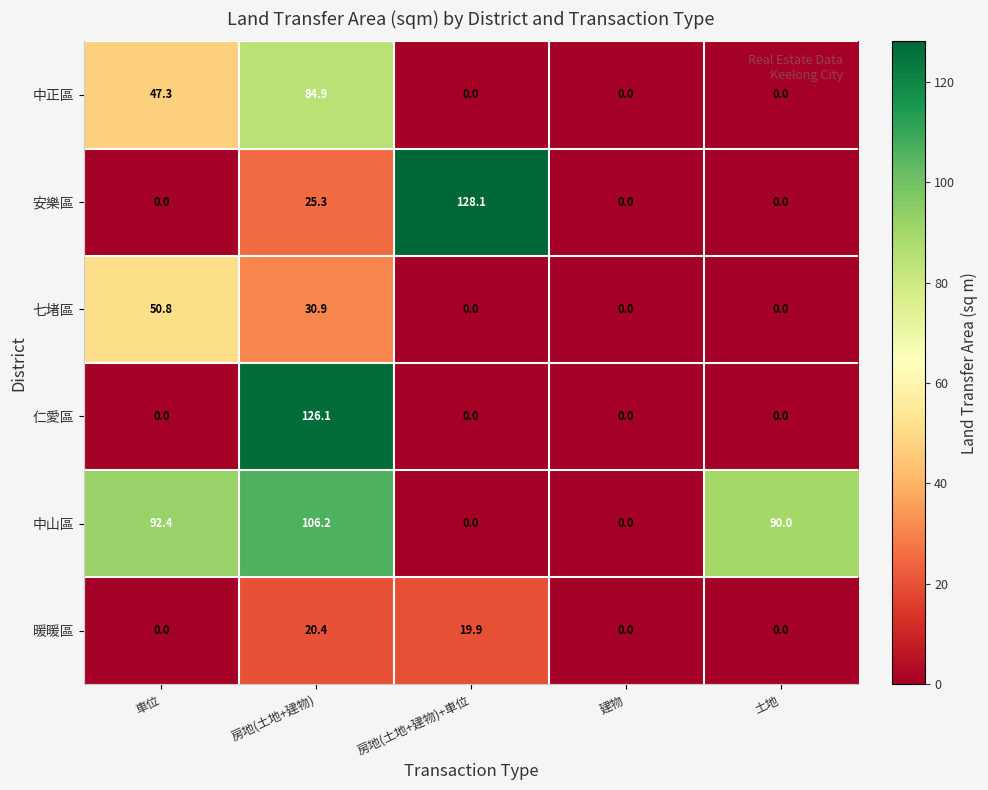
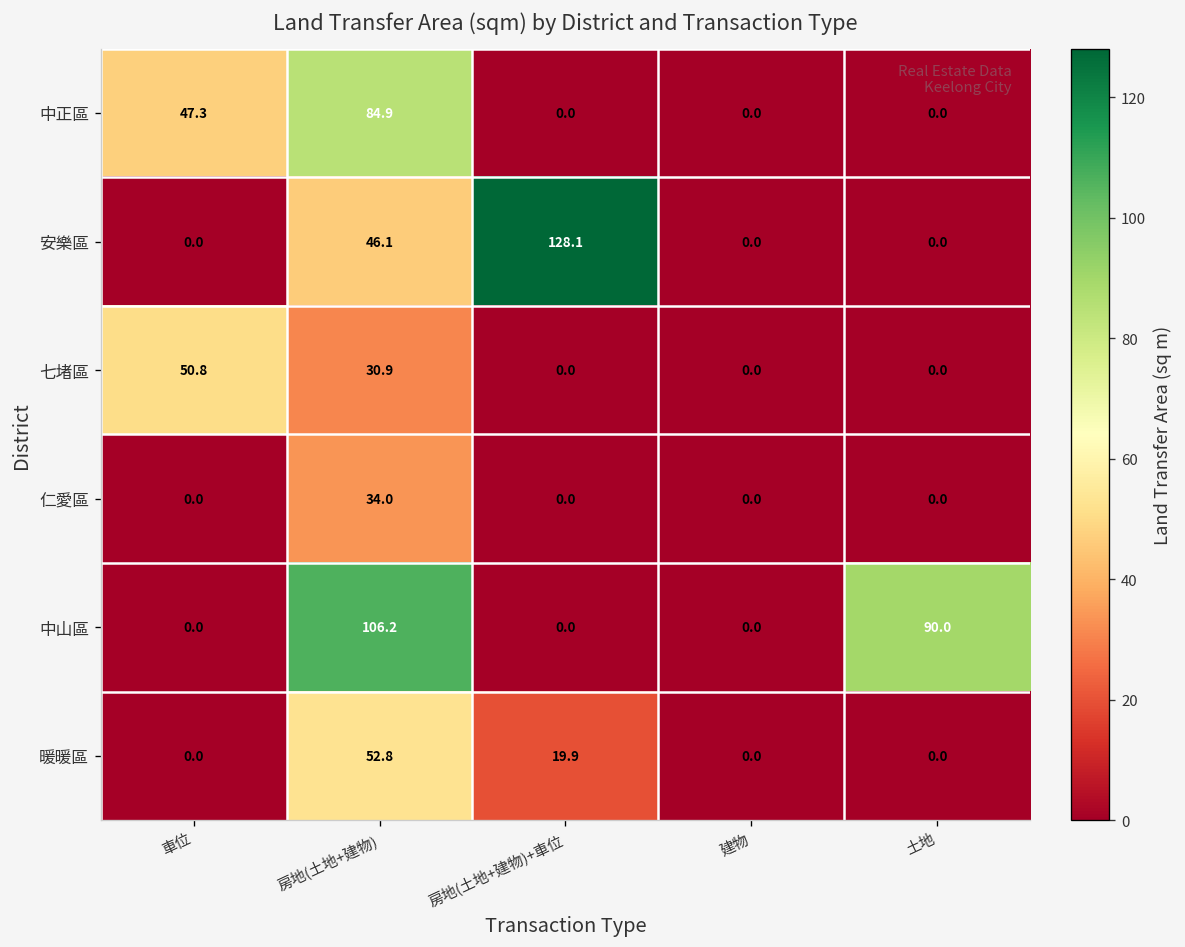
  {
    "中正區": {
      "車位": 47.3,
      "房地(土地+建物)": 84.9,
      "房地(土地+建物)+車位": 0.0,
      "建物": 0.0
    },
    "安樂區": {
      "車位": 0.0,
-     "房地(土地+建物)": 25.3,
+     "房地(土地+建物)": 46.1,
      "房地(土地+建物)+車位": 128.1,
      "建物": 0.0,
      "土地": 0.0
    },
    "七堵區": {
      "車位": 50.8,
      "房地(土地+建物)": 30.9,
      "房地(土地+建物)+車位": 0.0,
      "建物": 0.0,
      "土地": 0.0
    },
    "仁愛區": {
      "車位": 0.0,
-     "房地(土地+建物)": 126.1,
+     "房地(土地+建物)": 34.0,
      "房地(土地+建物)+車位": 0.0,
      "建物": 0.0,
      "土地": 0.0
    },
    "中山區": {
-     "車位": 92.4,
+     "車位": 0.0,
      "房地(土地+建物)": 106.2,
      "房地(土地+建物)+車位": 0.0,
      "建物": 0.0,
      "土地": 90.0
    },
    "暖暖區": {
      "車位": 0.0,
-     "房地(土地+建物)": 20.4,
+     "房地(土地+建物)": 52.8,
      "房地(土地+建物)+車位": 19.9,
      "建物": 0.0,
      "土地": 0.0
    }
  }
